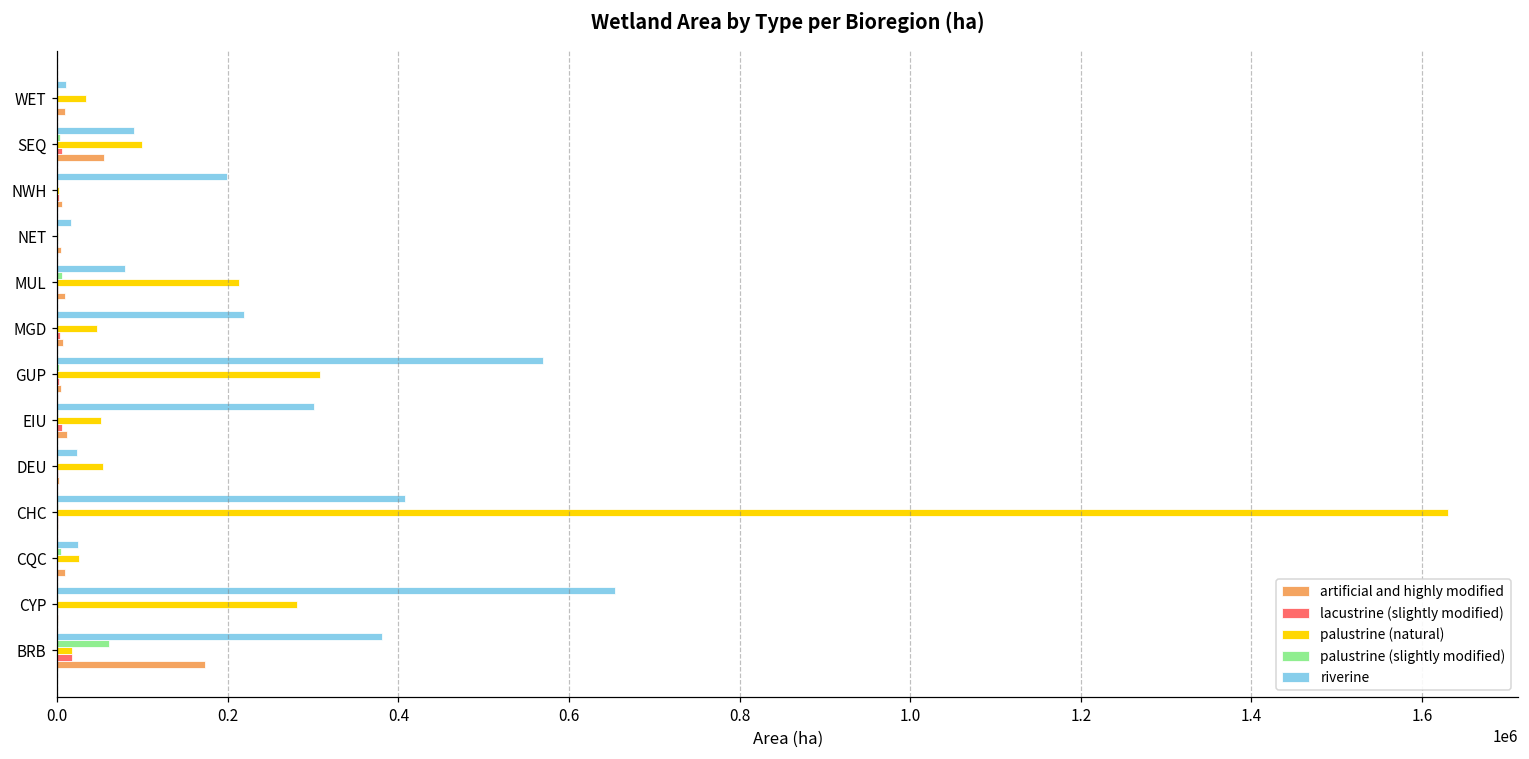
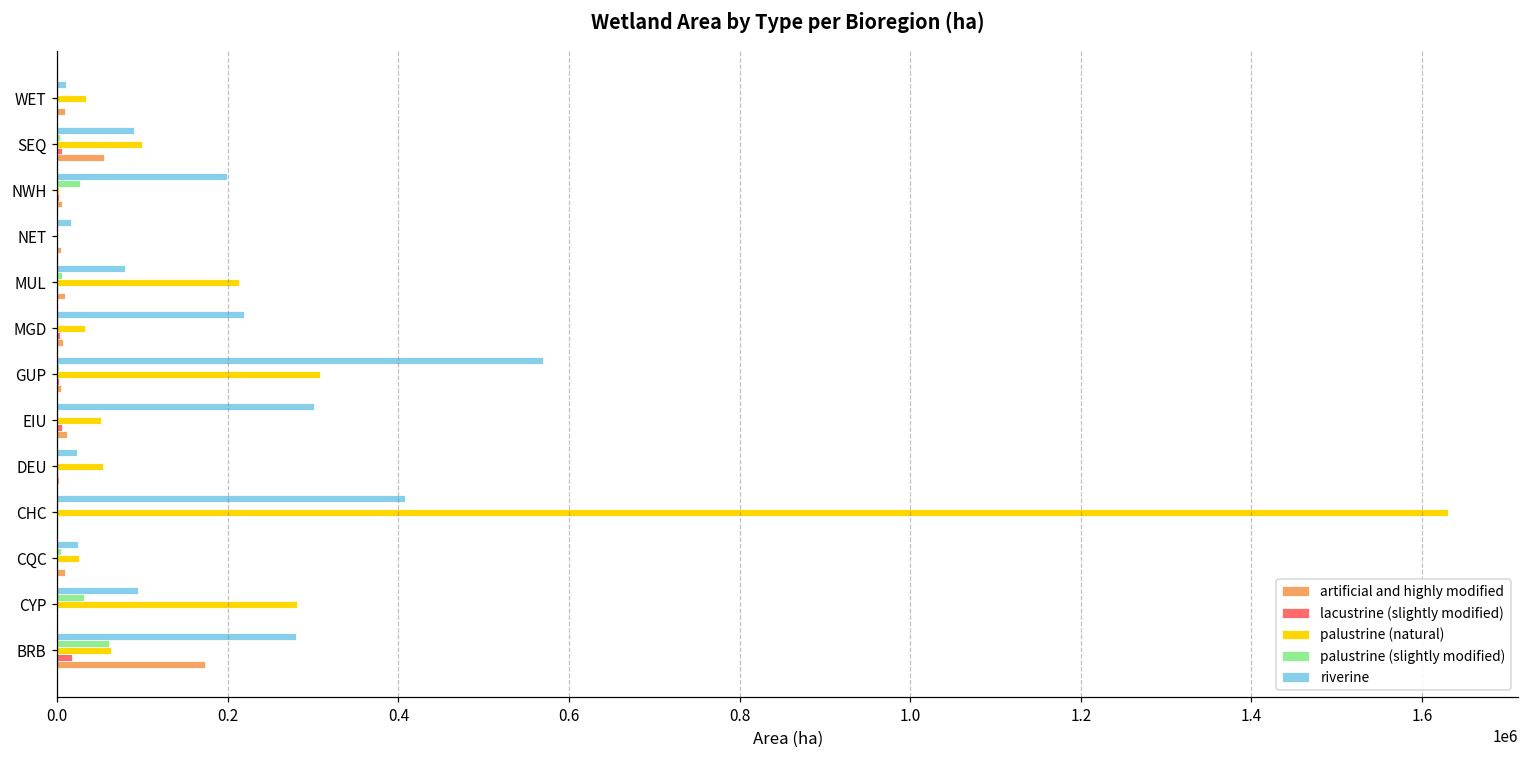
  {
    "palustrine (natural)": {
      "WET": 30000,
      "SEQ": 100000,
      "MUL": 210000,
-     "MGD": 50000,
+     "MGD": 30000,
      "GUP": 310000,
      "EIU": 50000,
      "DEU": 50000,
      "CHC": 1630000,
      "CQC": 30000,
      "CYP": 280000,
-     "BRB": 20000
+     "BRB": 60000
    },
    "palustrine (slightly modified)": {
-     "NWH": 0,
+     "NWH": 30000,
      "MUL": 0,
      "CQC": 0,
-     "CYP": 0,
+     "CYP": 30000,
      "BRB": 60000
    },
    "riverine": {
      "WET": 10000,
      "SEQ": 90000,
      "NWH": 200000,
      "NET": 20000,
      "MUL": 80000,
      "MGD": 220000,
      "GUP": 570000,
      "EIU": 300000,
      "DEU": 20000,
      "CHC": 410000,
      "CQC": 20000,
-     "CYP": 650000,
-     "BRB": 380000
+     "CYP": 90000,
+     "BRB": 280000
    }
  }
